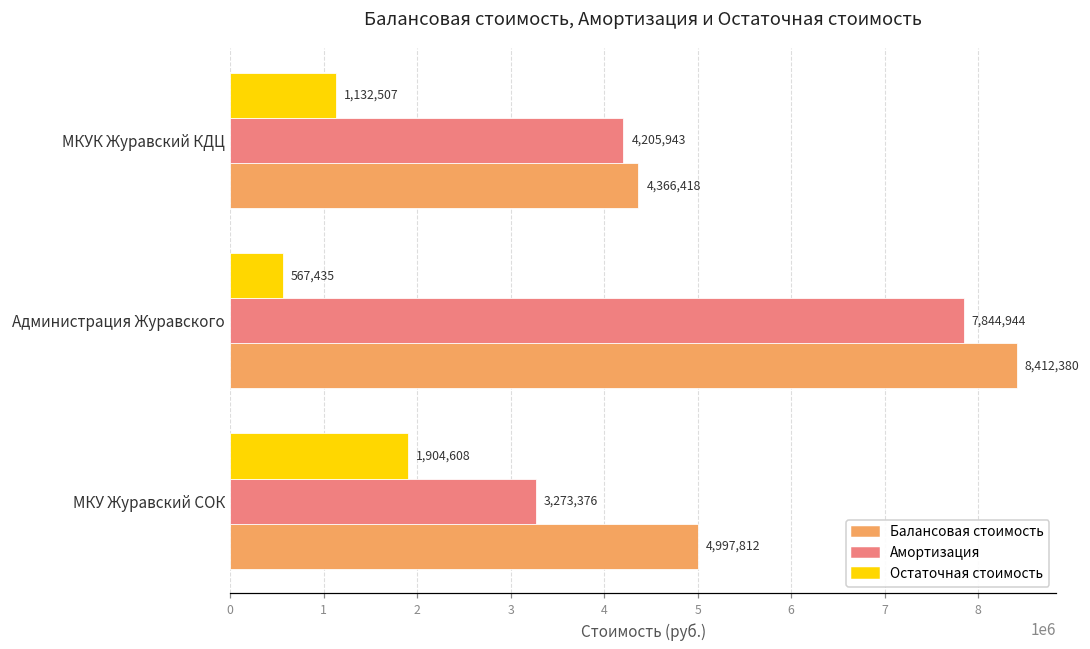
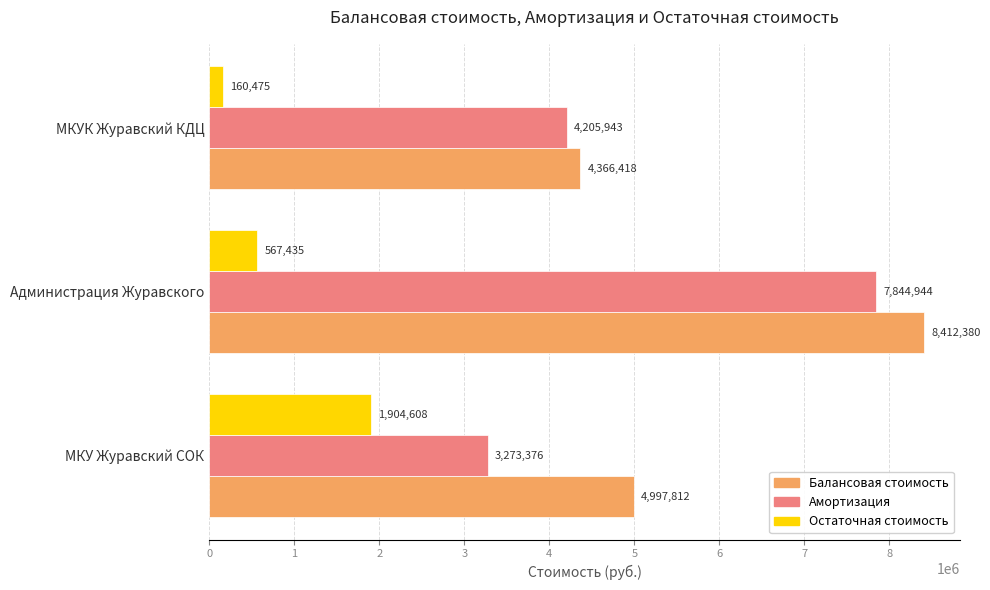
  {
    "Остаточная стоимость": {
-     "МКУК Журавский КДЦ": "1,132,507",
+     "МКУК Журавский КДЦ": "160,475",
      "Администрация Журавского": "567,435",
      "МКУ Журавский СОК": "1,904,608"
    }
  }
